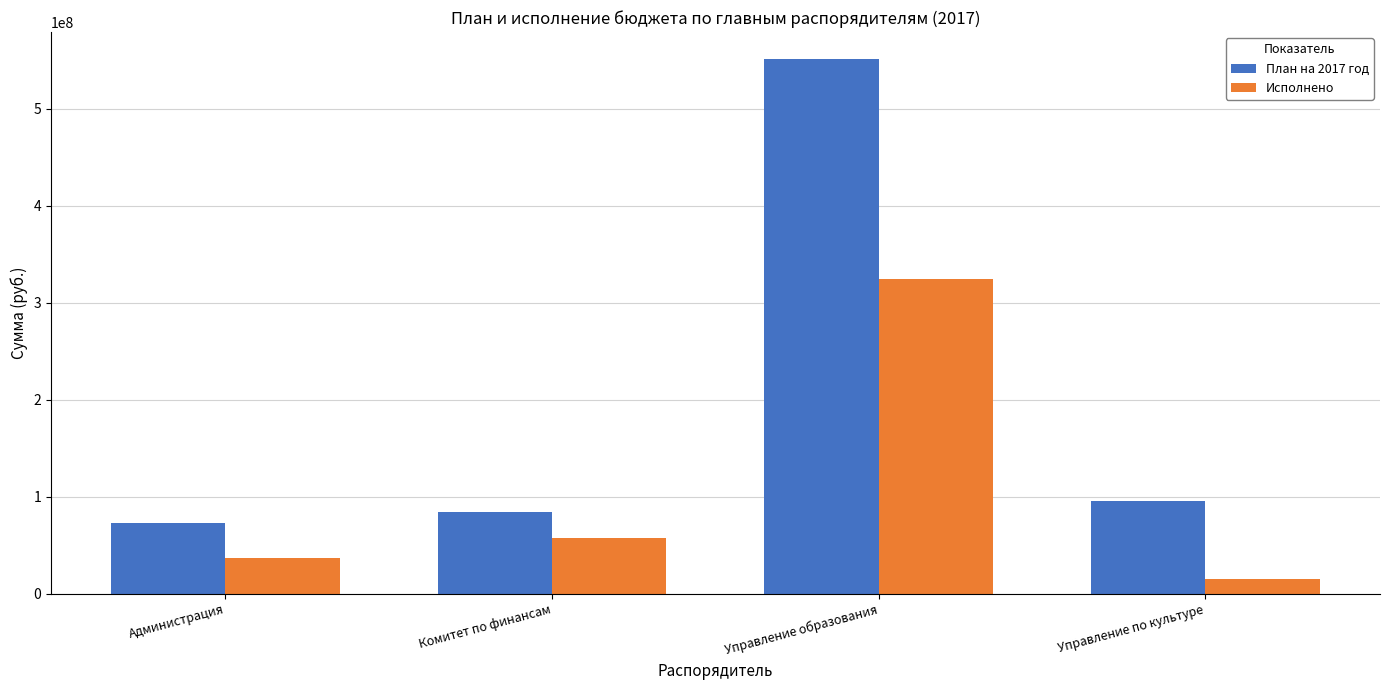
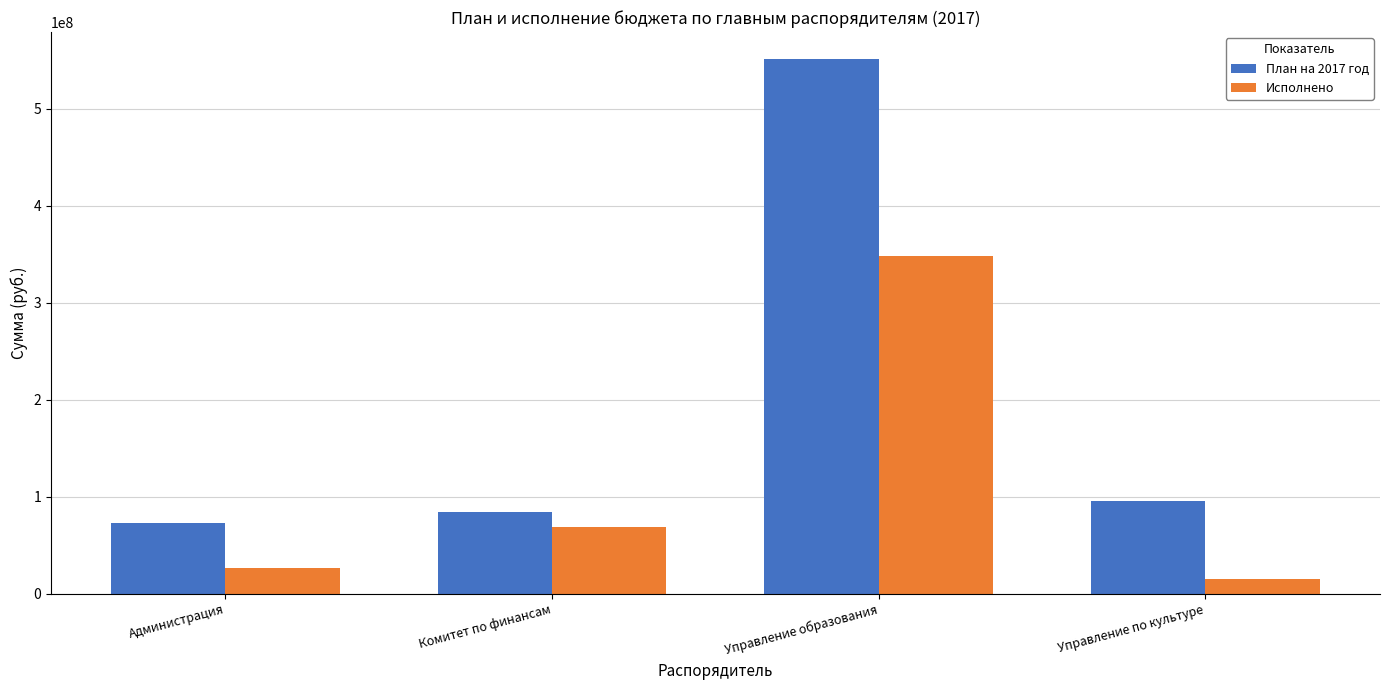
  {
    "План на 2017 год": {
      "Администрация": 70000000,
      "Комитет по финансам": 80000000,
      "Управление образования": 550000000,
      "Управление по культуре": 100000000
    },
    "Исполнено": {
-     "Администрация": 40000000,
-     "Комитет по финансам": 60000000,
-     "Управление образования": 320000000,
+     "Администрация": 30000000,
+     "Комитет по финансам": 70000000,
+     "Управление образования": 350000000,
      "Управление по культуре": 10000000
    }
  }
